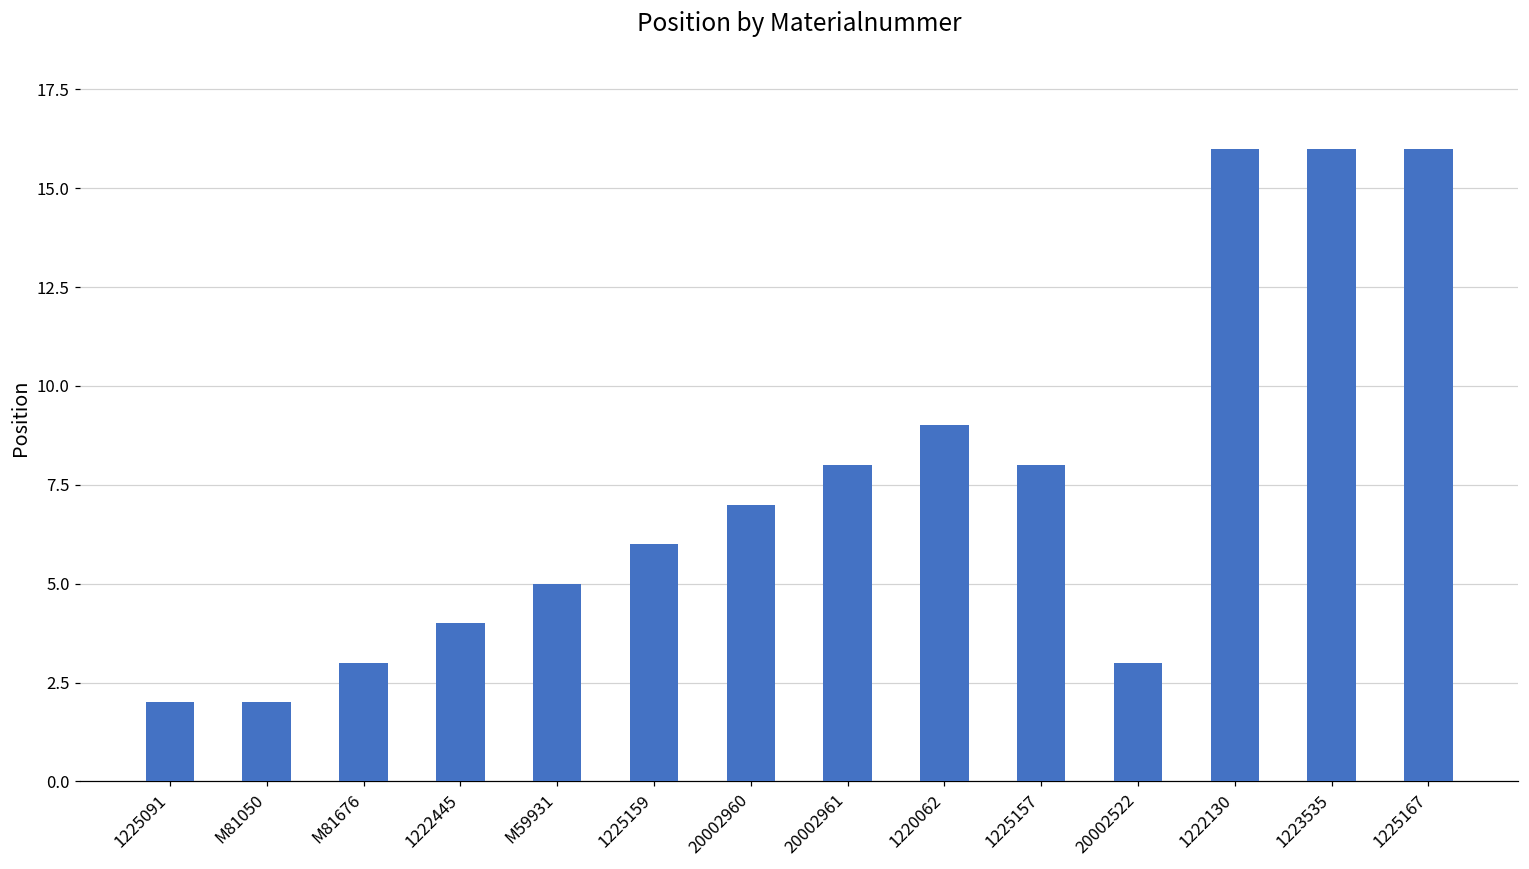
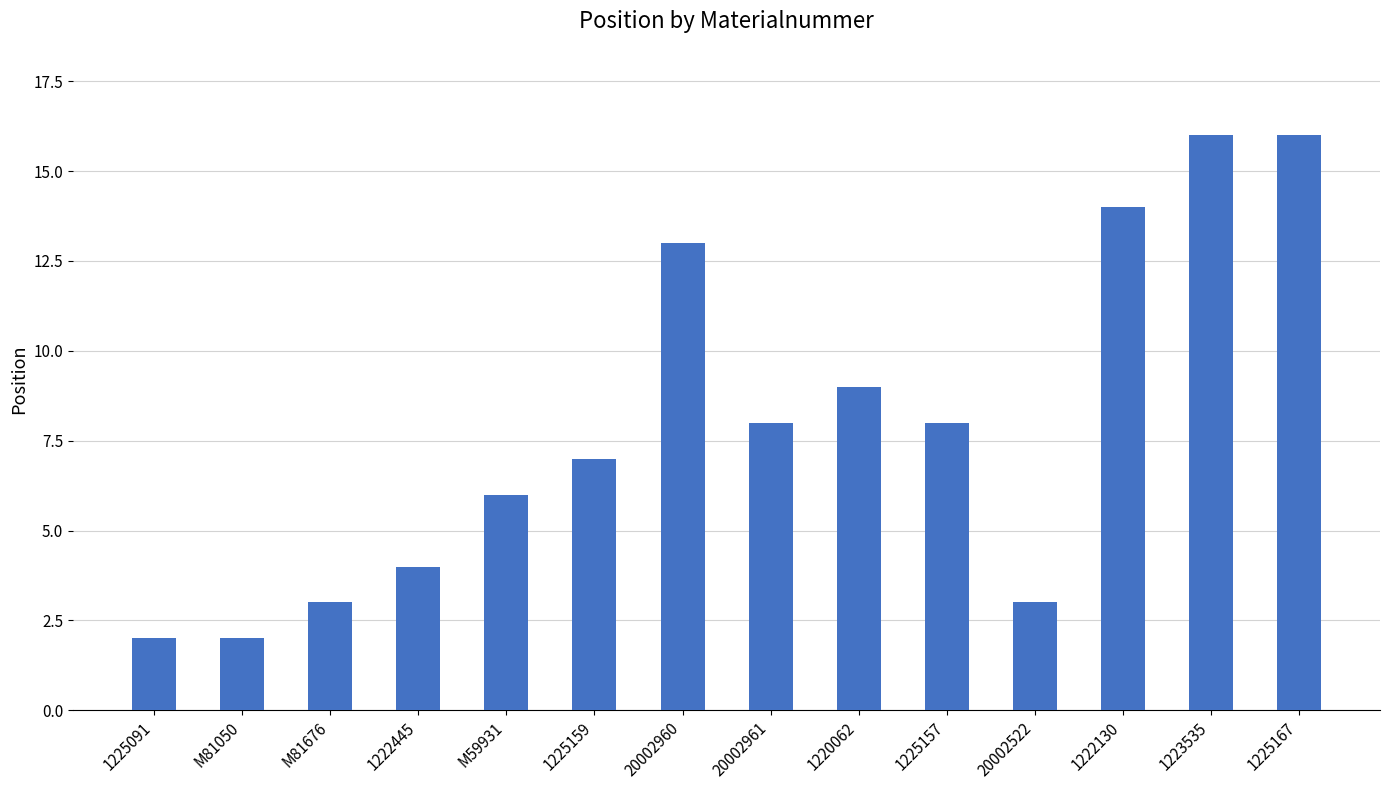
  {
    "1225091": 2,
    "M81050": 2,
    "M81676": 3,
    "1222445": 4,
-   "M59931": 5,
-   "1225159": 6,
-   "20002960": 7,
+   "M59931": 6,
+   "1225159": 7,
+   "20002960": 13,
    "20002961": 8,
    "1220062": 9,
    "1225157": 8,
    "20002522": 3,
-   "1222130": 16,
+   "1222130": 14,
    "1223535": 16,
    "1225167": 16
  }
